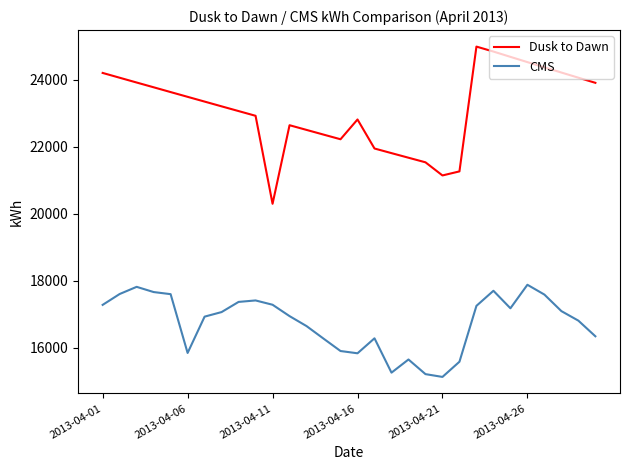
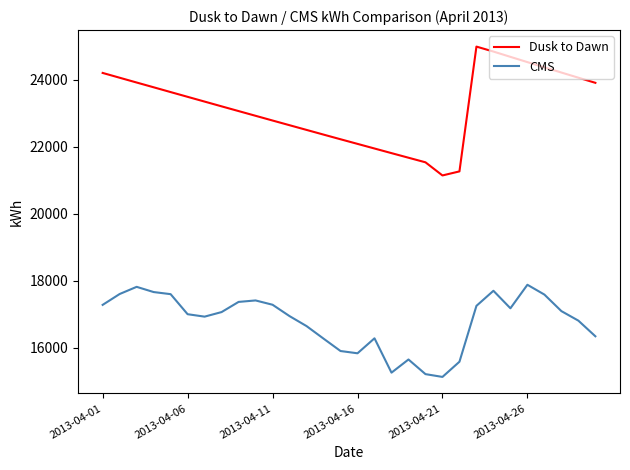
  {
    "Dusk to Dawn": {
      "2013-04-01": 24200,
      "2013-04-06": 23500,
-     "2013-04-11": 20300,
-     "2013-04-16": 22800,
+     "2013-04-11": 22800,
+     "2013-04-16": 22100,
      "2013-04-21": 21100
    },
    "CMS": {
      "2013-04-01": 17300,
-     "2013-04-06": 15800,
+     "2013-04-06": 17000,
      "2013-04-11": 17300,
      "2013-04-16": 15800,
      "2013-04-21": 15100,
      "2013-04-26": 17900
    }
  }
